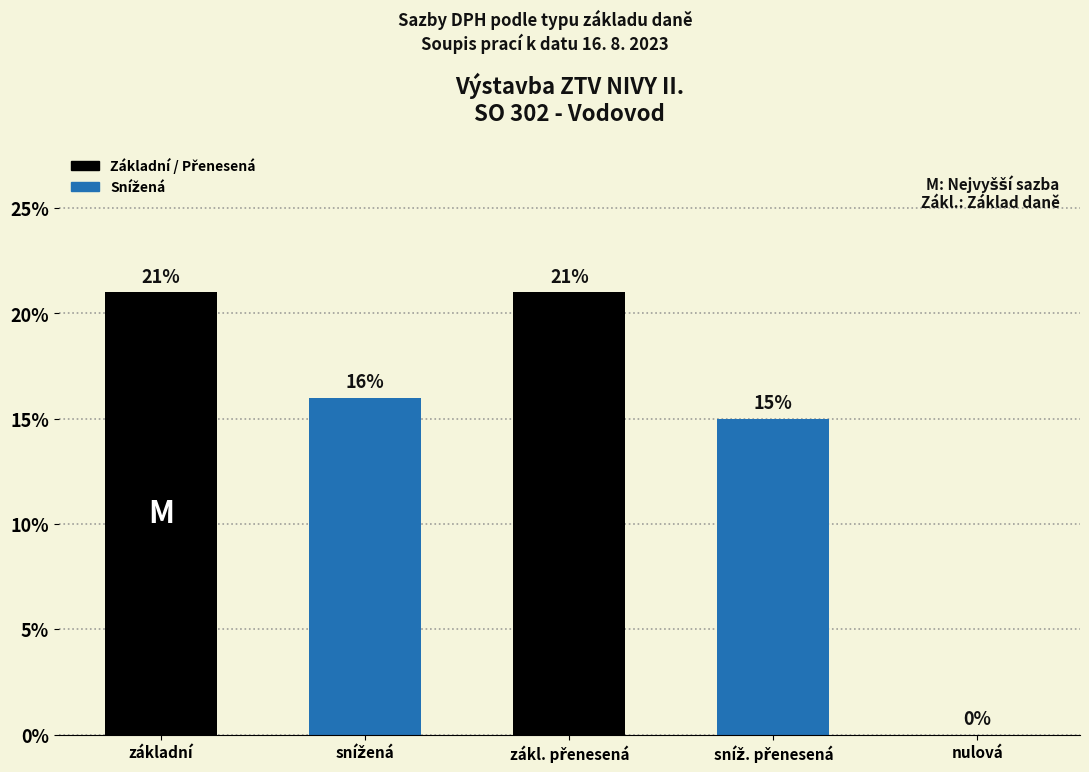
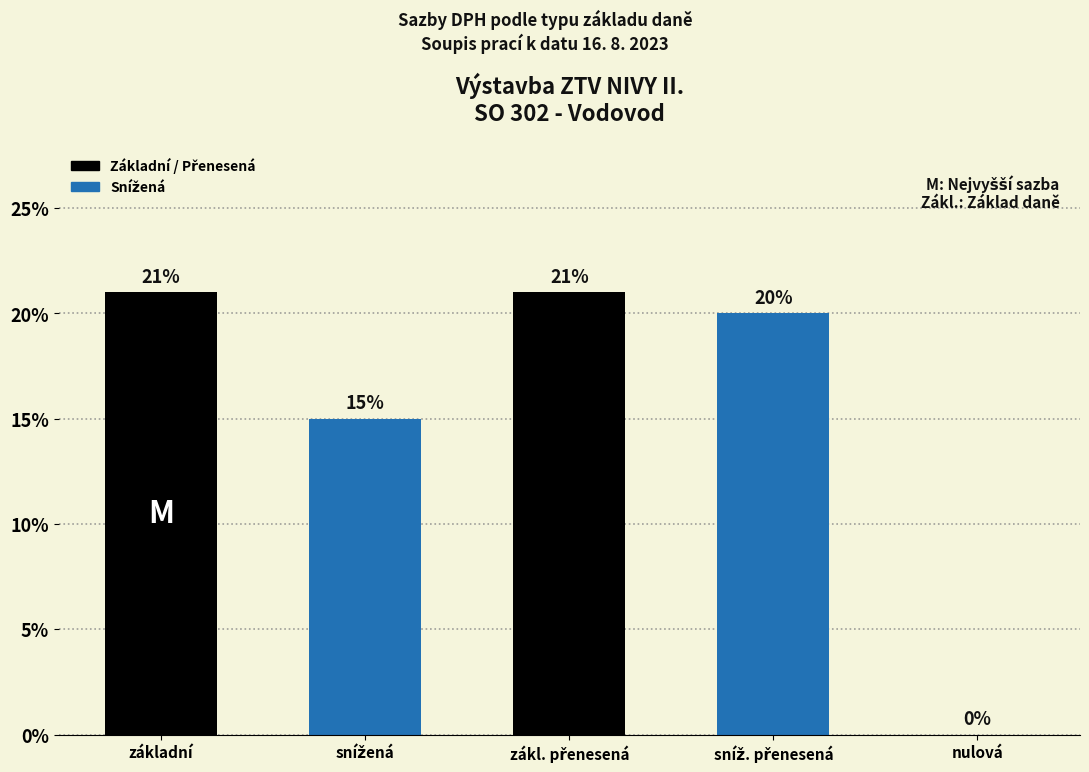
  {
    "základní": "21%",
-   "snížená": "16%",
+   "snížená": "15%",
    "zákl. přenesená": "21%",
-   "sníž. přenesená": "15%",
+   "sníž. přenesená": "20%",
    "nulová": "0%"
  }
